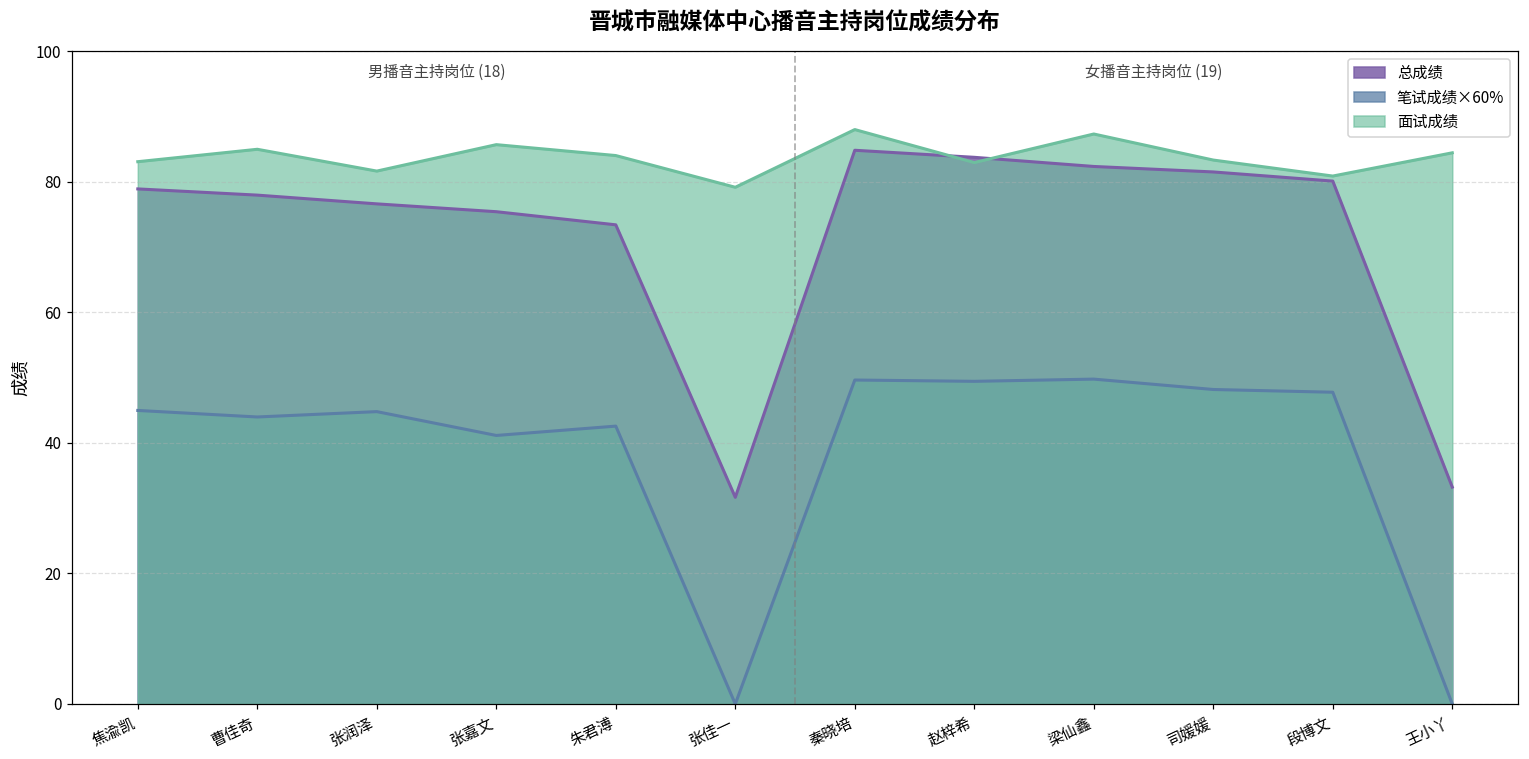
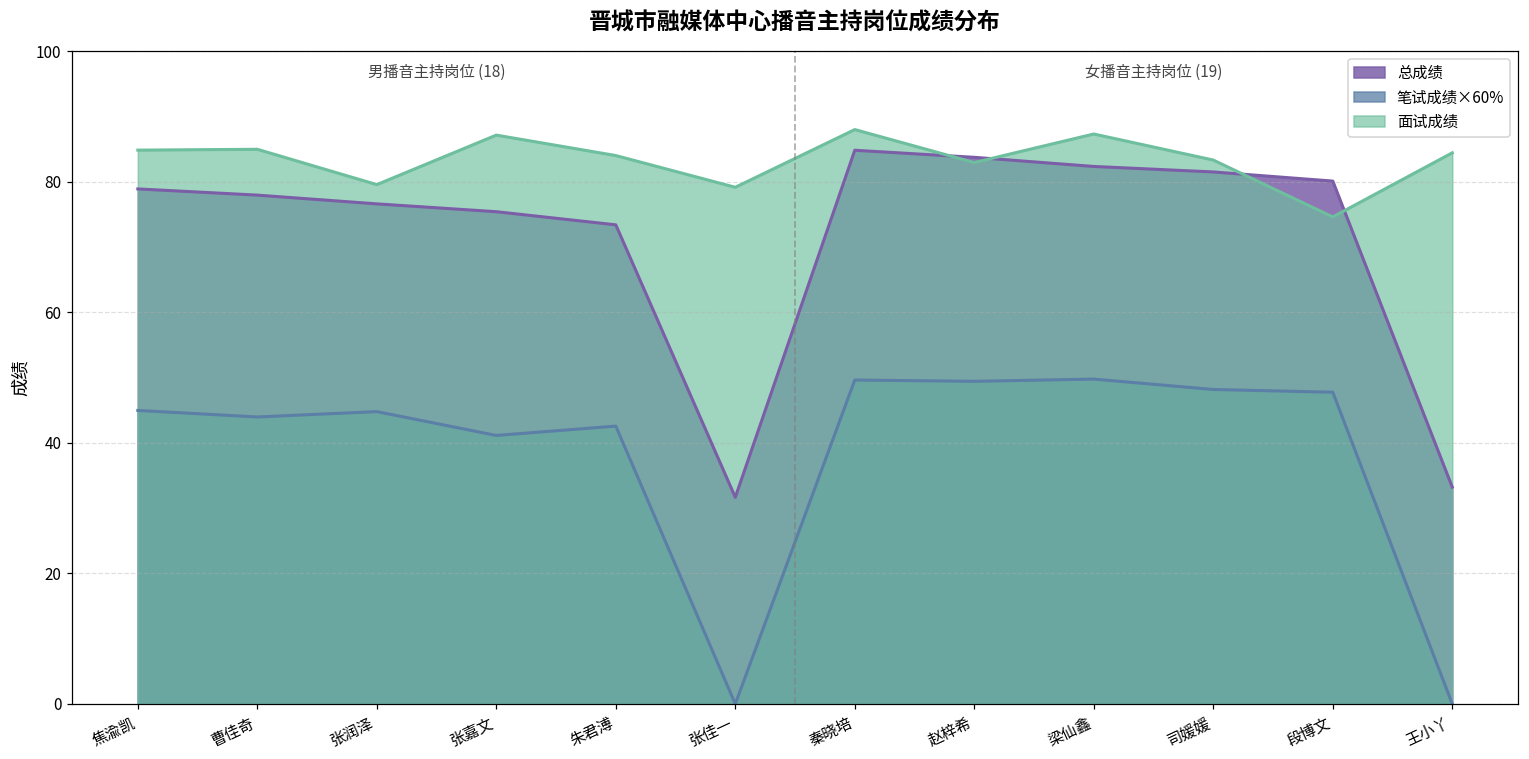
  {
    "面试成绩": {
-     "焦渝凯": 83,
+     "焦渝凯": 85,
      "曹佳奇": 85,
-     "张润泽": 82,
-     "张嘉文": 86,
+     "张润泽": 80,
+     "张嘉文": 87,
      "朱君溥": 84,
      "张佳一": 79,
      "秦晓培": 88,
      "赵梓希": 83,
      "梁仙鑫": 87,
      "司媛媛": 83,
-     "段博文": 81,
+     "段博文": 75,
      "王小丫": 84
    }
  }
